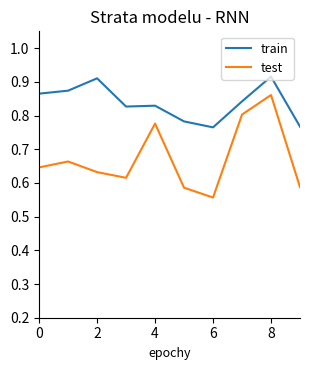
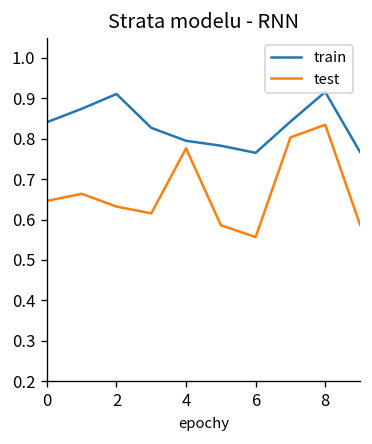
  {
    "train": {
-     "0": 0.87,
+     "0": 0.84,
      "2": 0.91,
-     "4": 0.83,
+     "4": 0.79,
      "6": 0.76
    },
    "test": {
      "0": 0.65,
      "2": 0.63,
      "4": 0.78,
      "6": 0.56,
-     "8": 0.86
+     "8": 0.83
    }
  }
